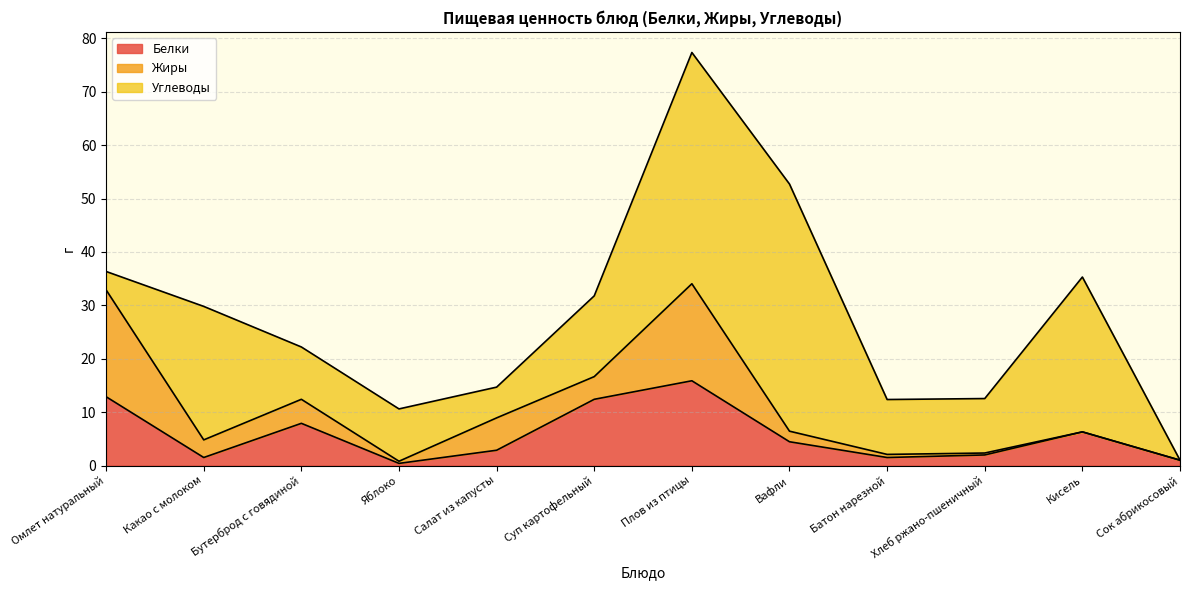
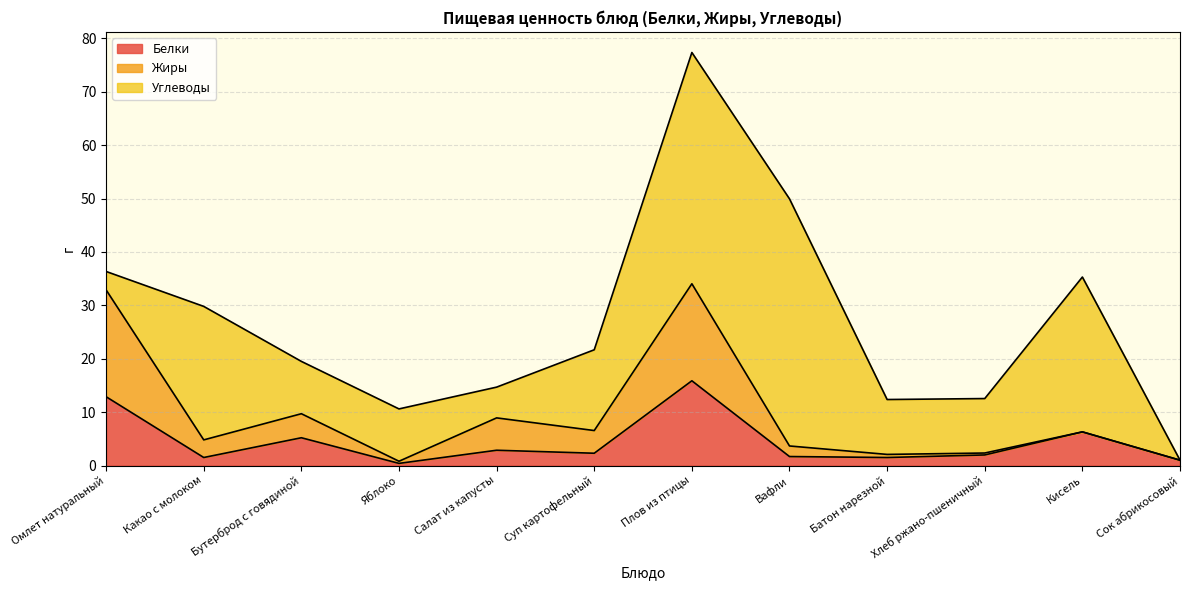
  {
    "Белки": {
      "Омлет натуральный": 13,
      "Какао с молоком": 2,
-     "Бутерброд с говядиной": 8,
+     "Бутерброд с говядиной": 5,
      "Салат из капусты": 3,
-     "Суп картофельный": 12,
+     "Суп картофельный": 2,
      "Плов из птицы": 16,
-     "Вафли": 4,
+     "Вафли": 2,
      "Батон нарезной": 2
    }
  }
